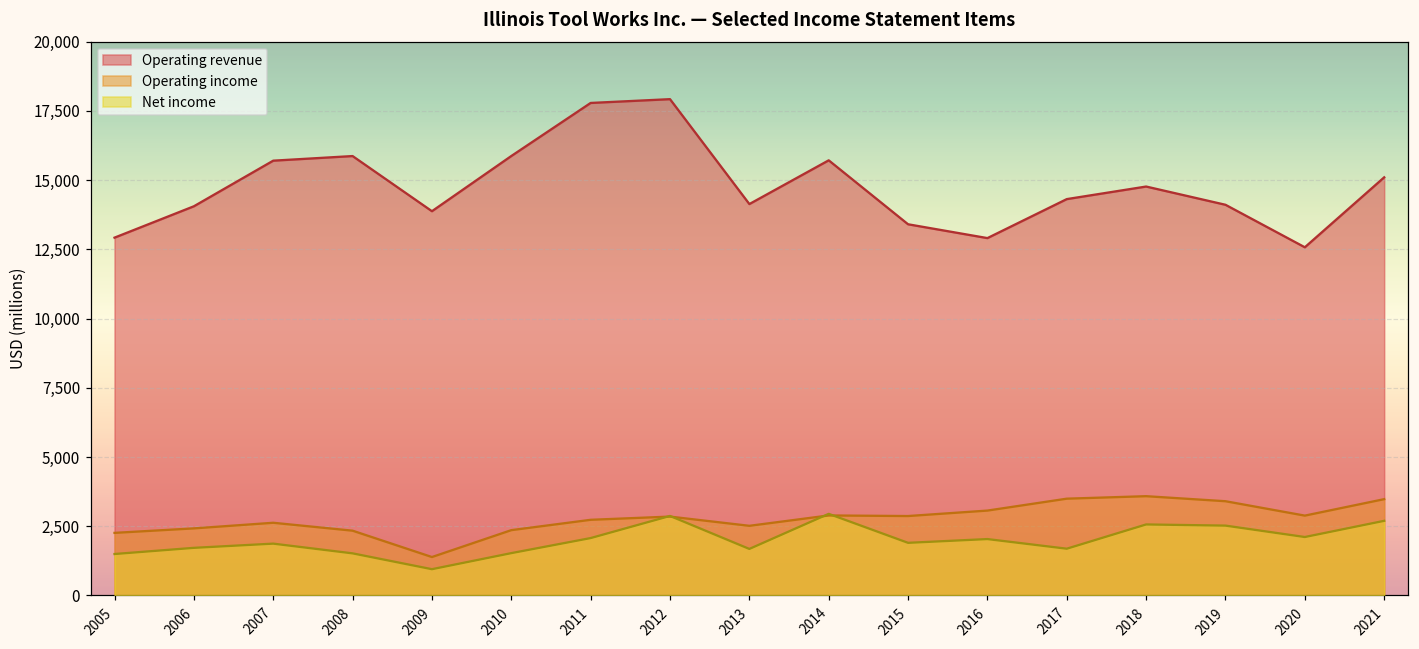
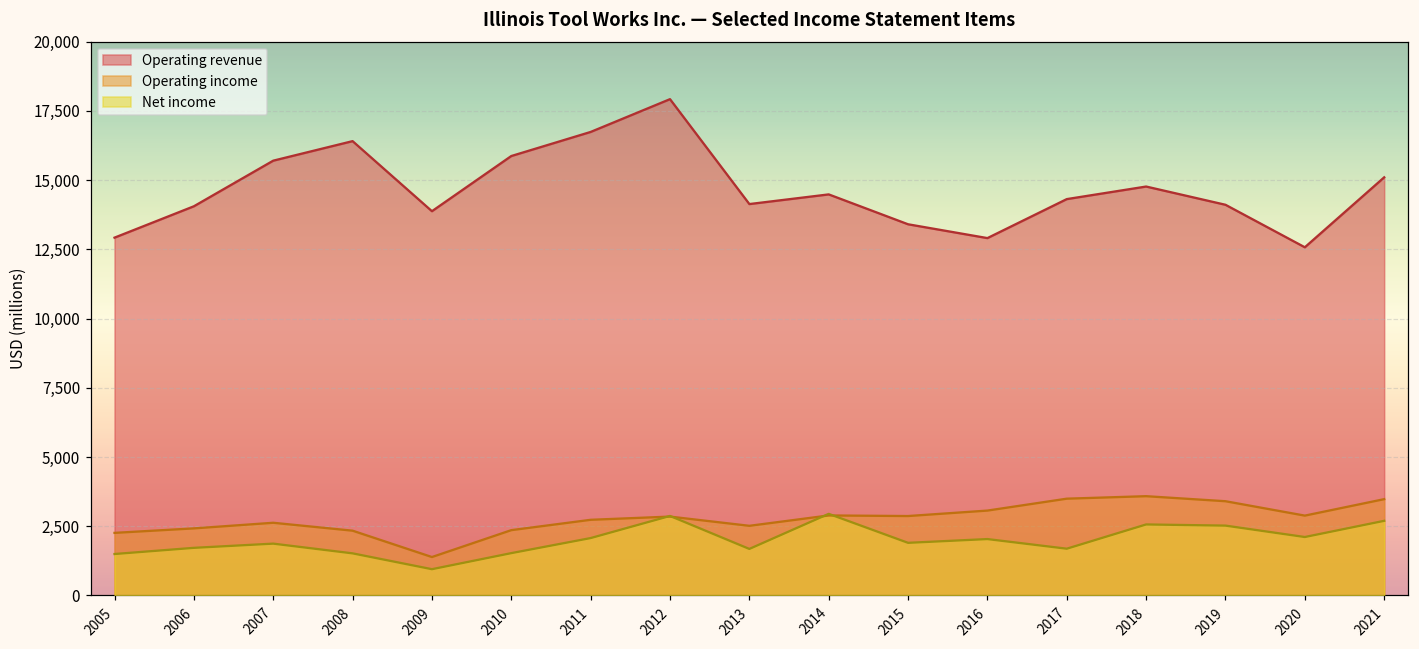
  {
    "Operating revenue": {
      "2005": "12,900",
      "2006": "14,100",
      "2007": "15,700",
-     "2008": "15,900",
+     "2008": "16,400",
      "2009": "13,900",
      "2010": "15,900",
-     "2011": "17,800",
+     "2011": "16,700",
      "2012": "17,900",
      "2013": "14,100",
-     "2014": "15,700",
+     "2014": "14,500",
      "2015": "13,400",
      "2016": "12,900",
      "2017": "14,300",
      "2018": "14,800",
      "2019": "14,100",
      "2020": "12,600",
      "2021": "15,100"
    }
  }
